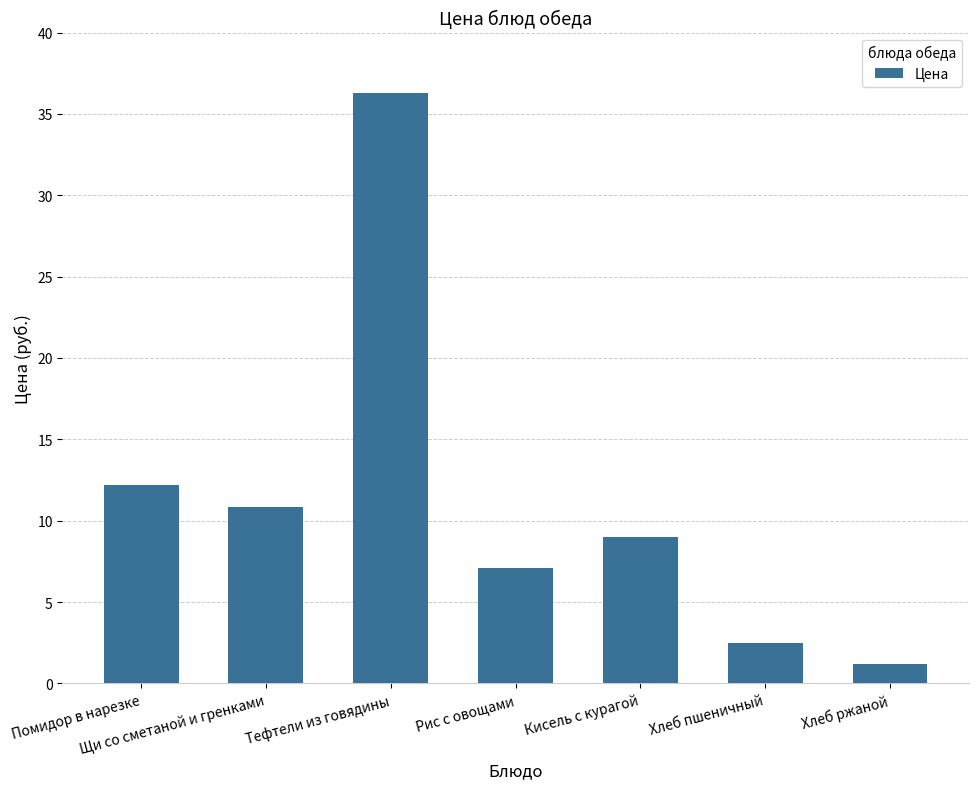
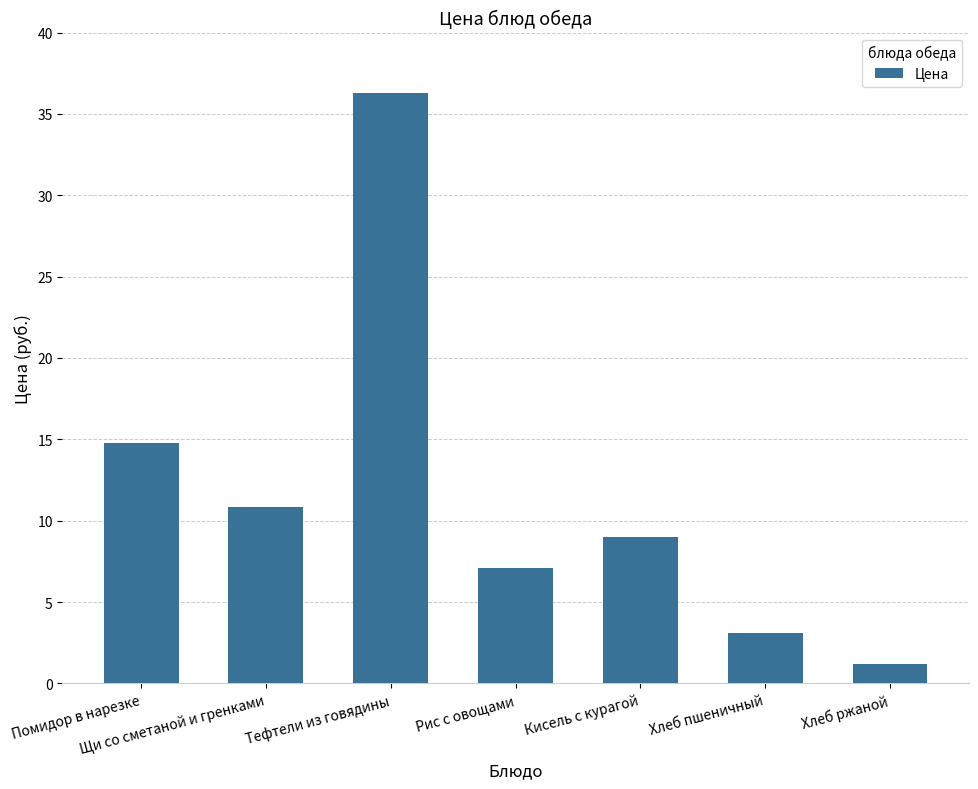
  {
-   "Помидор в нарезке": 12.2,
+   "Помидор в нарезке": 14.8,
    "Щи со сметаной и гренками": 10.8,
    "Тефтели из говядины": 36.3,
    "Рис с овощами": 7.1,
    "Кисель с курагой": 9.0,
-   "Хлеб пшеничный": 2.5,
+   "Хлеб пшеничный": 3.1,
    "Хлеб ржаной": 1.2
  }
